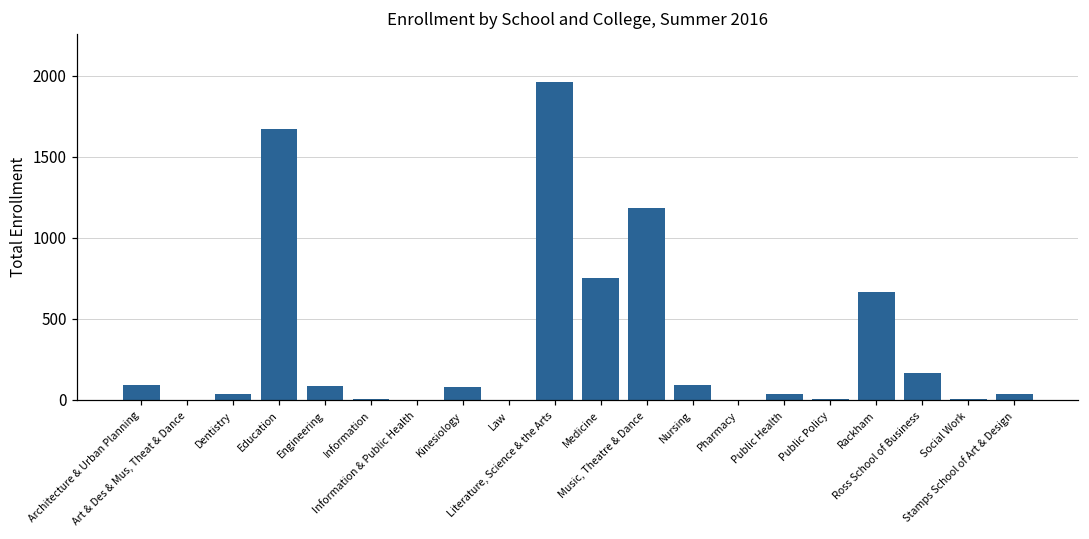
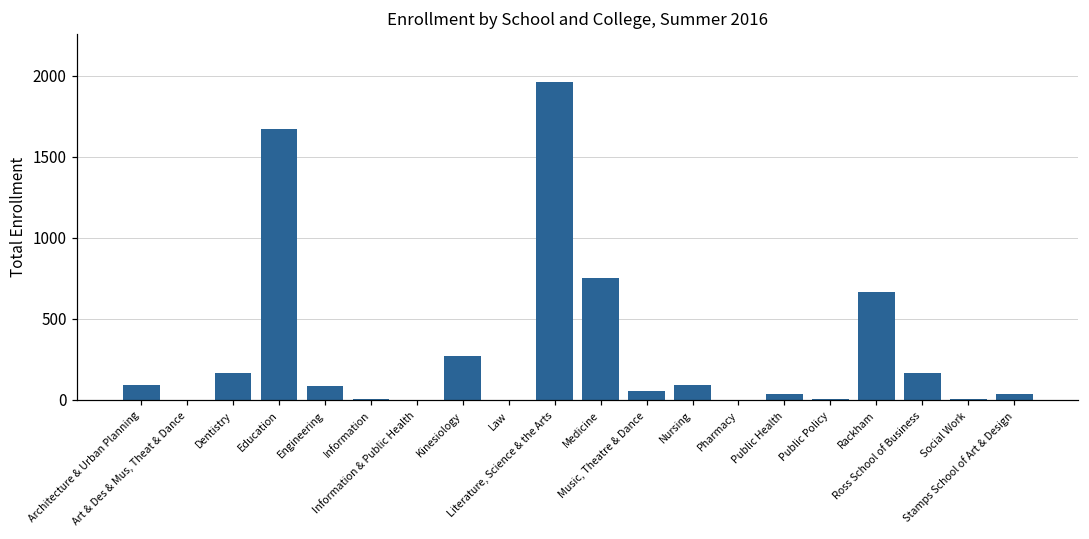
  {
    "Architecture & Urban Planning": 90,
-   "Dentistry": 40,
+   "Dentistry": 160,
    "Education": 1670,
    "Engineering": 80,
    "Information & Public Health": 0,
-   "Kinesiology": 80,
+   "Kinesiology": 270,
    "Literature, Science & the Arts": 1960,
    "Medicine": 750,
-   "Music, Theatre & Dance": 1190,
+   "Music, Theatre & Dance": 50,
    "Nursing": 90,
    "Public Health": 30,
    "Rackham": 670,
    "Ross School of Business": 160,
    "Stamps School of Art & Design": 40
  }
